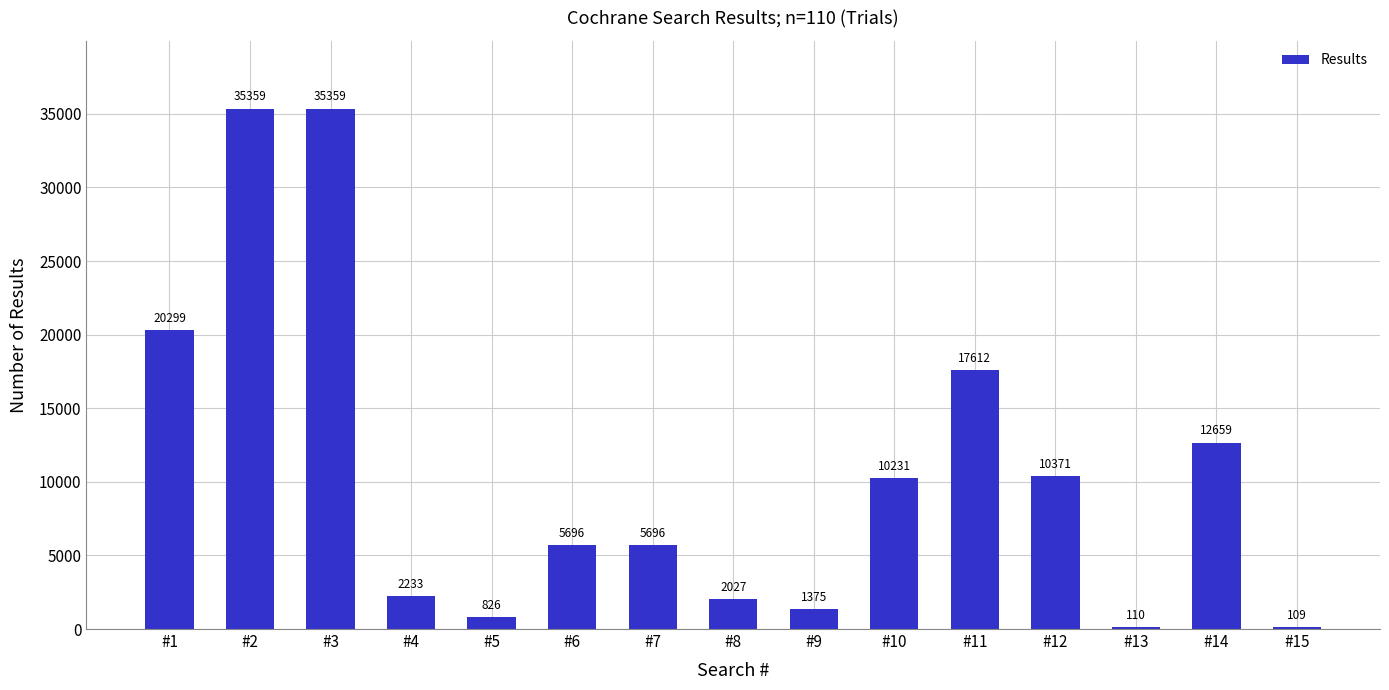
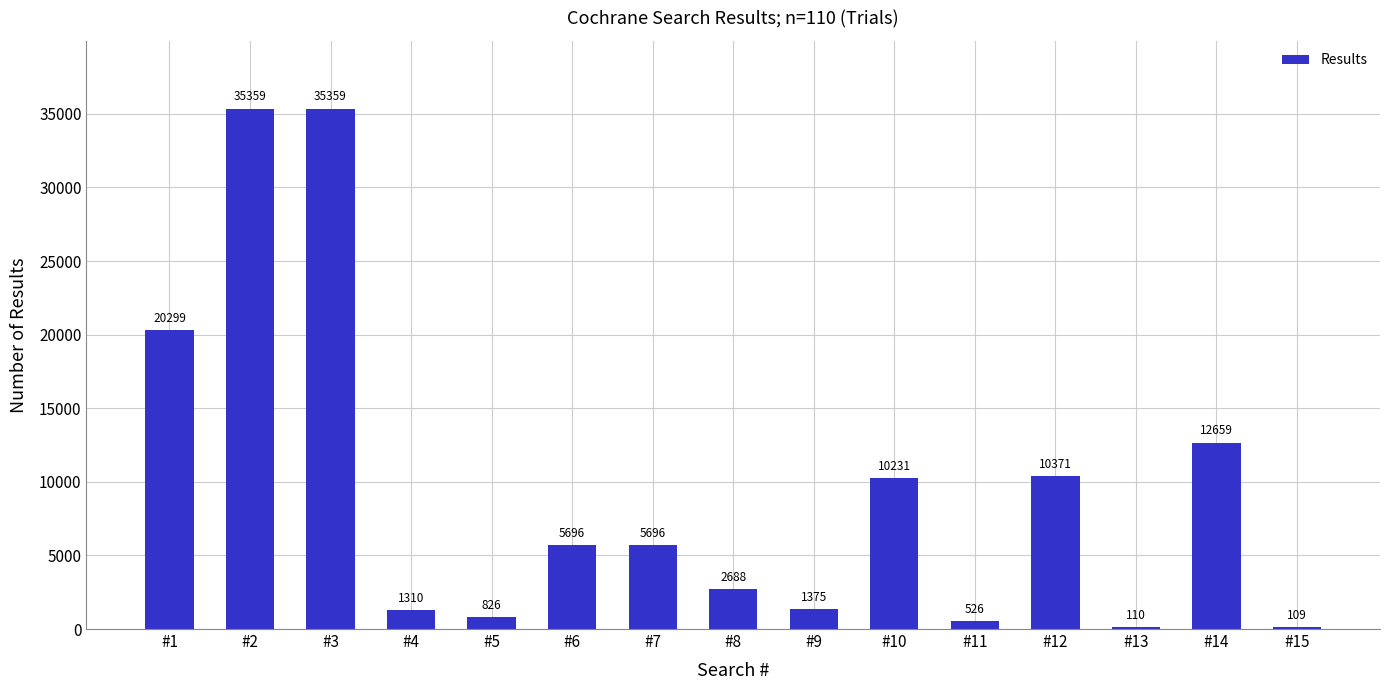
  {
    "#1": 20299,
    "#2": 35359,
    "#3": 35359,
-   "#4": 2233,
+   "#4": 1310,
    "#5": 826,
    "#6": 5696,
    "#7": 5696,
-   "#8": 2027,
+   "#8": 2688,
    "#9": 1375,
    "#10": 10231,
-   "#11": 17612,
+   "#11": 526,
    "#12": 10371,
    "#13": 110,
    "#14": 12659,
    "#15": 109
  }
